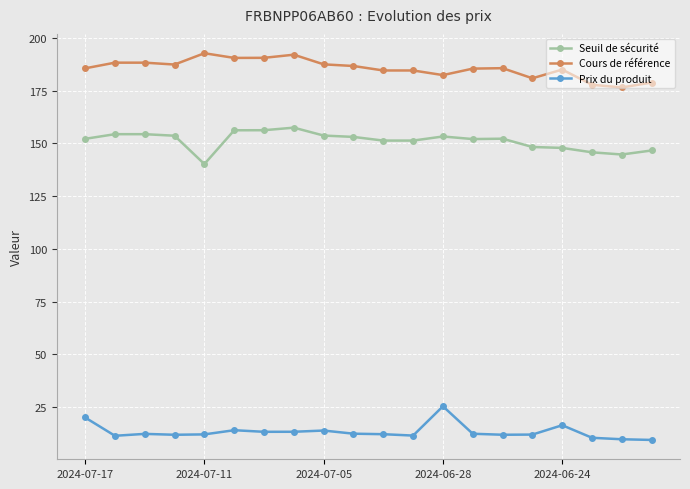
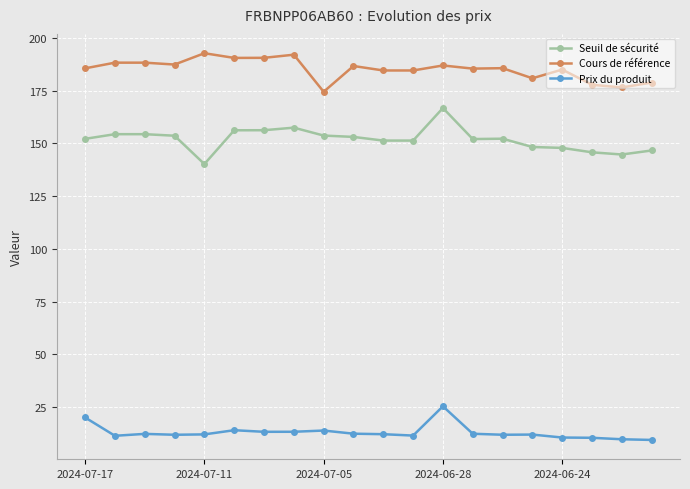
  {
    "Seuil de sécurité": {
      "2024-07-17": 152,
      "2024-07-11": 140,
      "2024-07-05": 154,
-     "2024-06-28": 153,
+     "2024-06-28": 167,
      "2024-06-24": 148
    },
    "Cours de référence": {
      "2024-07-17": 186,
      "2024-07-11": 193,
-     "2024-07-05": 187,
-     "2024-06-28": 182
+     "2024-07-05": 174,
+     "2024-06-28": 187
    },
    "Prix du produit": {
      "2024-07-17": 20,
      "2024-07-11": 12,
      "2024-07-05": 14,
      "2024-06-28": 25,
-     "2024-06-24": 16
+     "2024-06-24": 11
    }
  }
